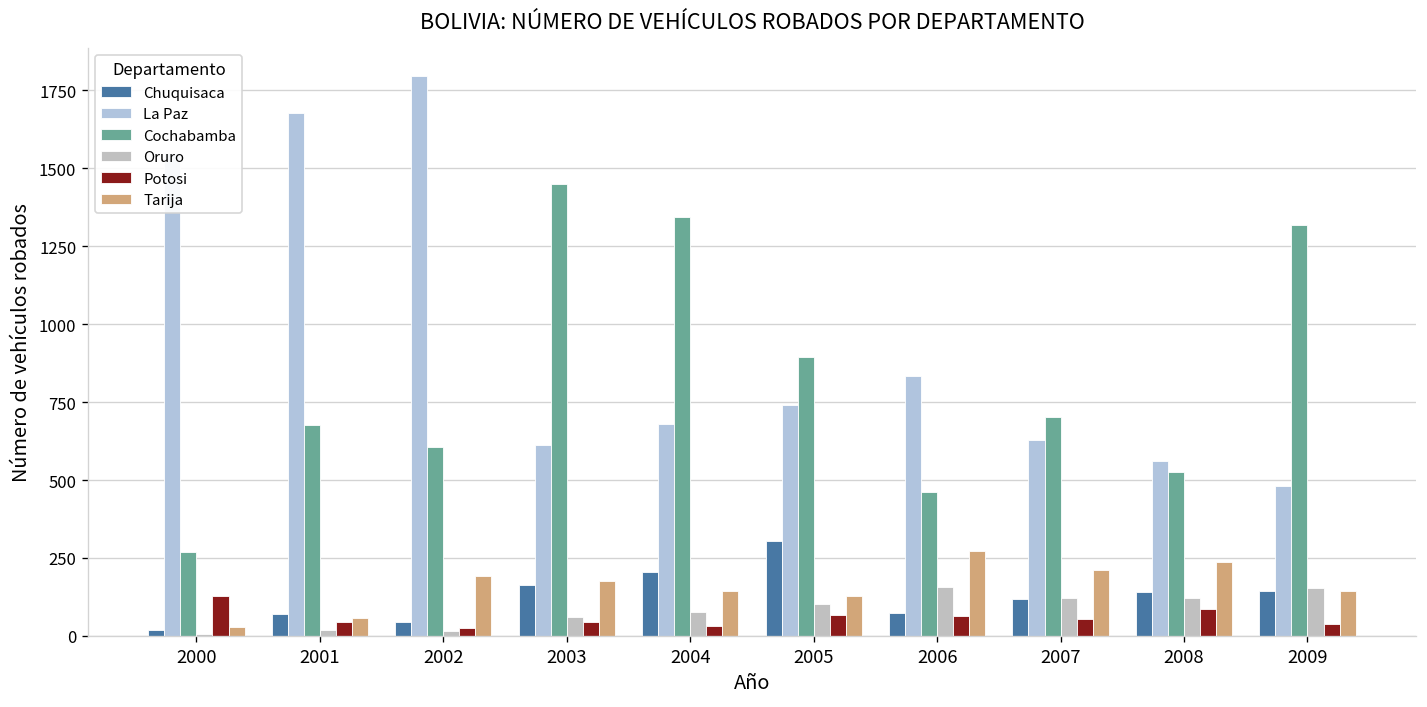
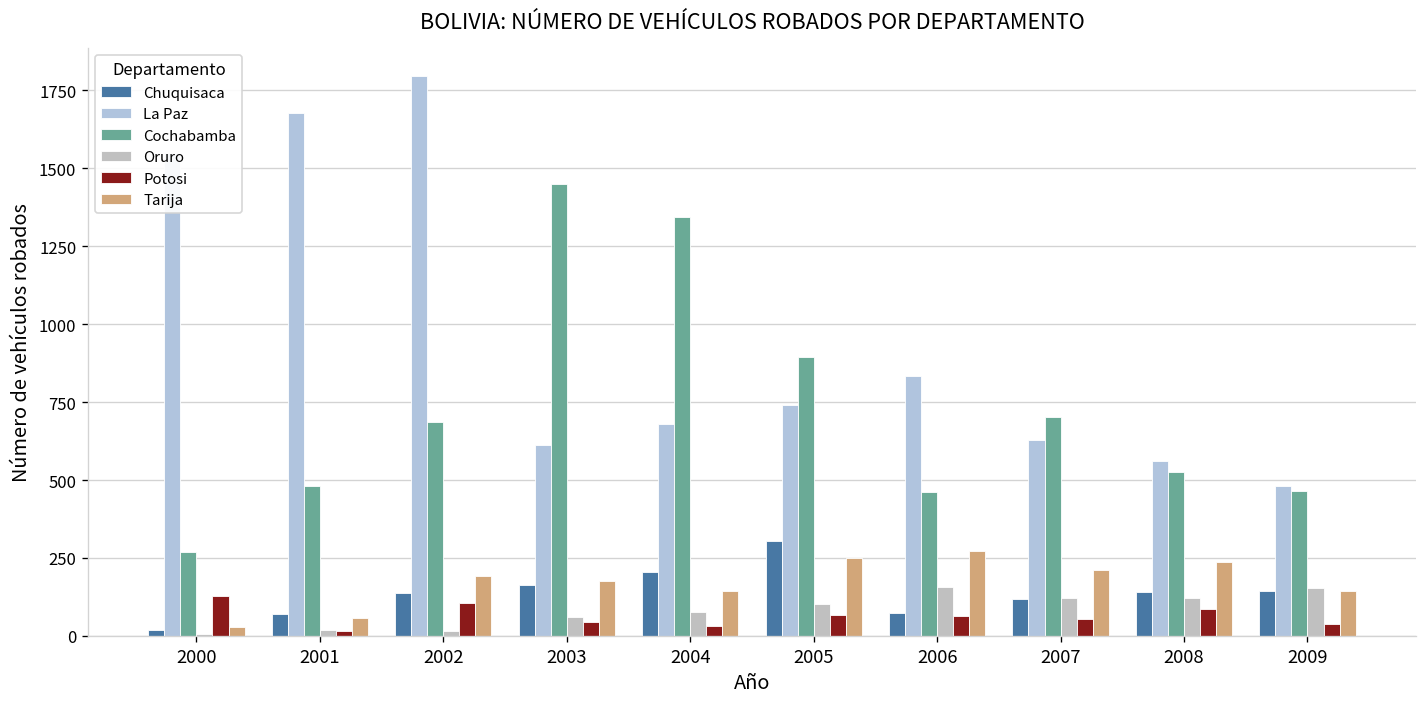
  {
    "Chuquisaca": {
      "2000": 20,
      "2001": 70,
-     "2002": 40,
+     "2002": 140,
      "2003": 160,
      "2004": 210,
      "2005": 300,
      "2006": 70,
      "2007": 120,
      "2008": 140,
      "2009": 140
    },
    "Cochabamba": {
      "2000": 270,
-     "2001": 680,
-     "2002": 610,
+     "2001": 480,
+     "2002": 690,
      "2003": 1450,
      "2004": 1340,
      "2005": 900,
      "2006": 460,
      "2007": 700,
      "2008": 530,
-     "2009": 1320
+     "2009": 470
    },
    "Potosi": {
      "2000": 130,
-     "2001": 50,
-     "2002": 30,
+     "2001": 20,
+     "2002": 110,
      "2003": 40,
      "2004": 30,
      "2005": 70,
      "2006": 70,
      "2007": 60,
      "2008": 90,
      "2009": 40
    },
    "Tarija": {
      "2000": 30,
      "2001": 60,
      "2002": 190,
      "2003": 180,
      "2004": 140,
-     "2005": 130,
+     "2005": 250,
      "2006": 270,
      "2007": 210,
      "2008": 240,
      "2009": 140
    }
  }
